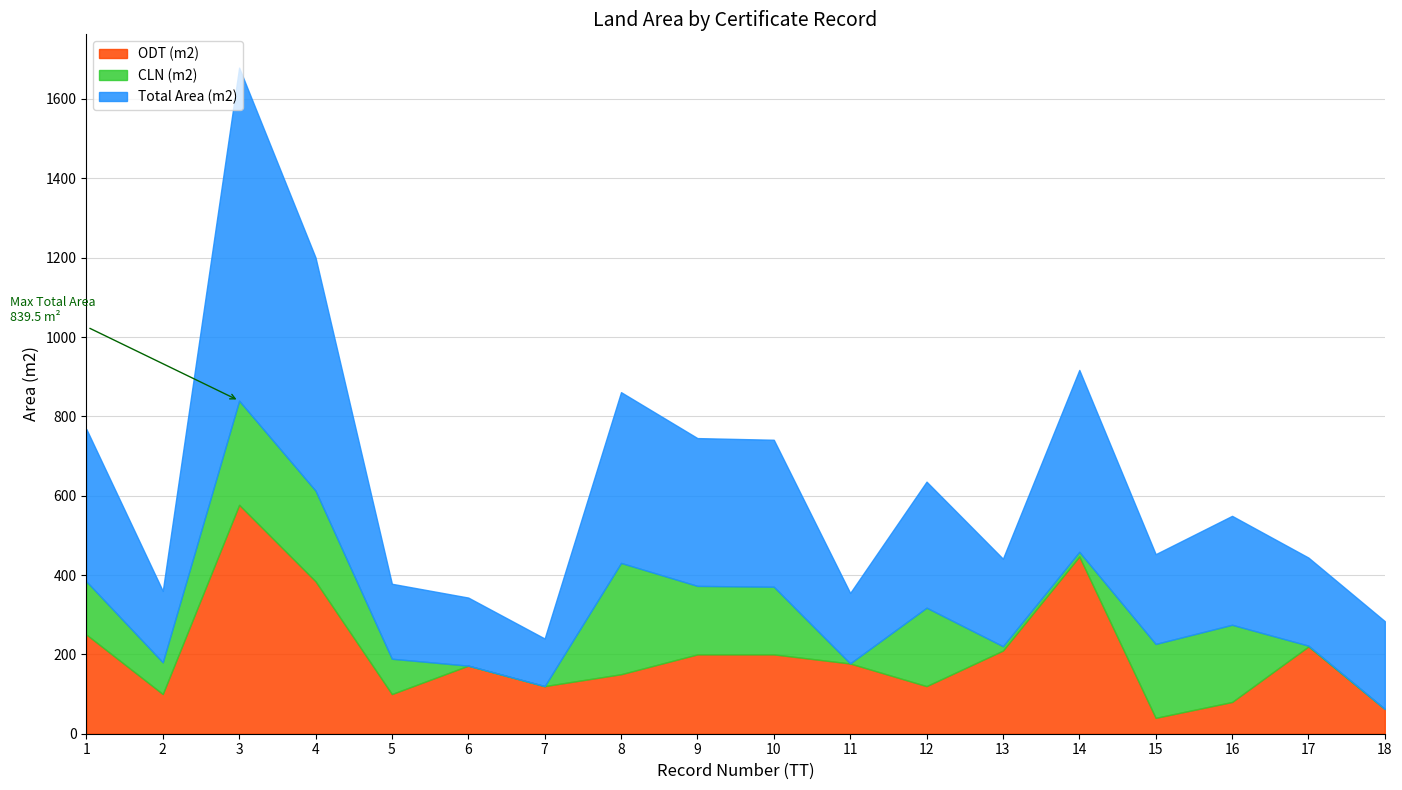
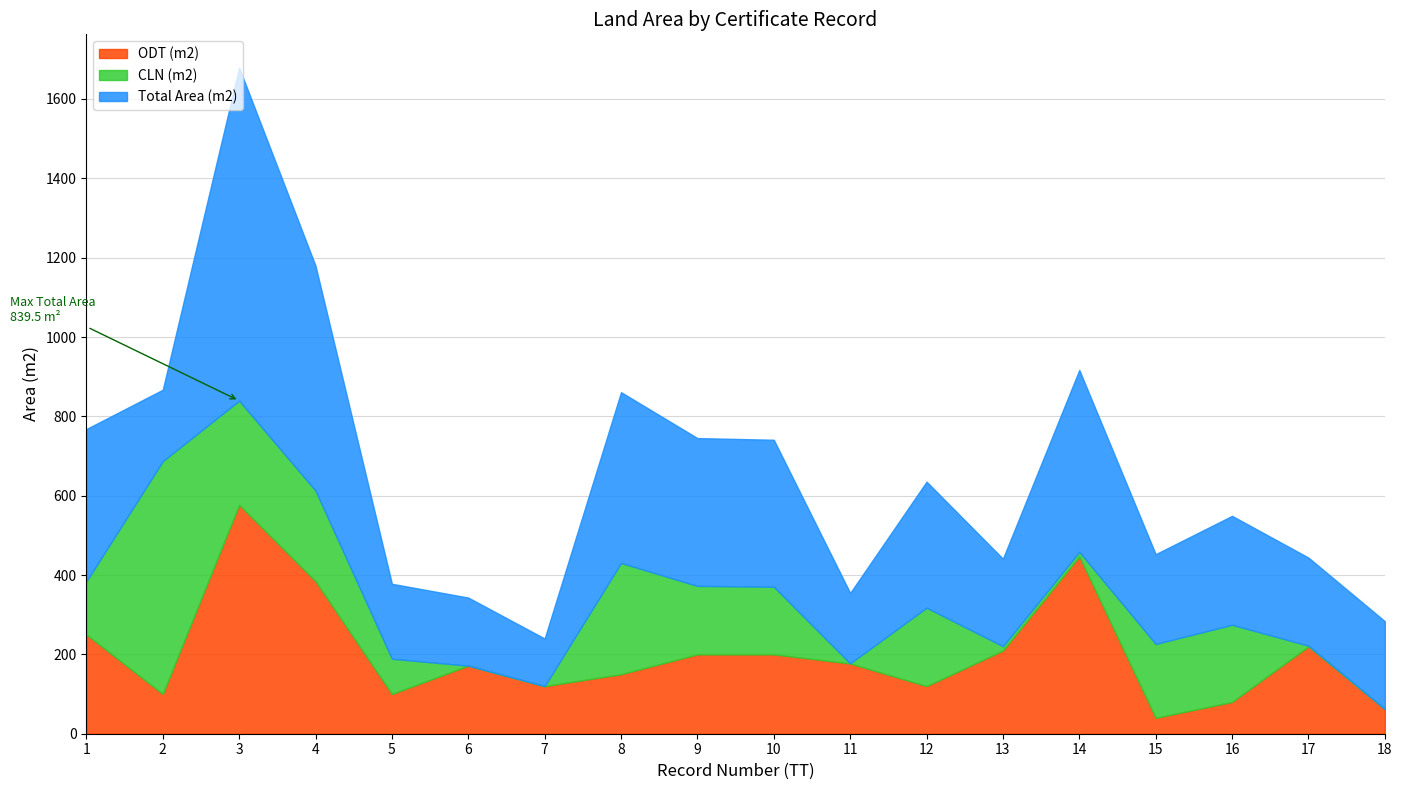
  {
    "ODT (m2)": {
      "1": 250,
      "2": 100,
      "3": 580,
      "4": 380,
      "5": 100,
      "8": 150,
      "9": 200,
      "10": 200,
      "12": 120,
      "13": 210,
      "14": 450,
      "15": 40,
      "16": 80
    },
    "CLN (m2)": {
      "1": 130,
-     "2": 80,
+     "2": 590,
      "3": 260,
      "4": 230,
      "5": 90,
      "8": 280,
      "9": 170,
      "10": 170,
      "12": 200,
      "13": 10,
      "14": 10,
      "15": 190,
      "16": 190
    },
    "Total Area (m2)": {
      "1": 380,
-     "4": 590,
+     "4": 570,
      "5": 190,
      "6": 170,
      "7": 120,
      "8": 430,
      "9": 370,
      "10": 370,
      "11": 180,
      "12": 320,
      "13": 220,
      "14": 460,
      "15": 230,
      "16": 270,
      "17": 220,
      "18": 220
    }
  }
